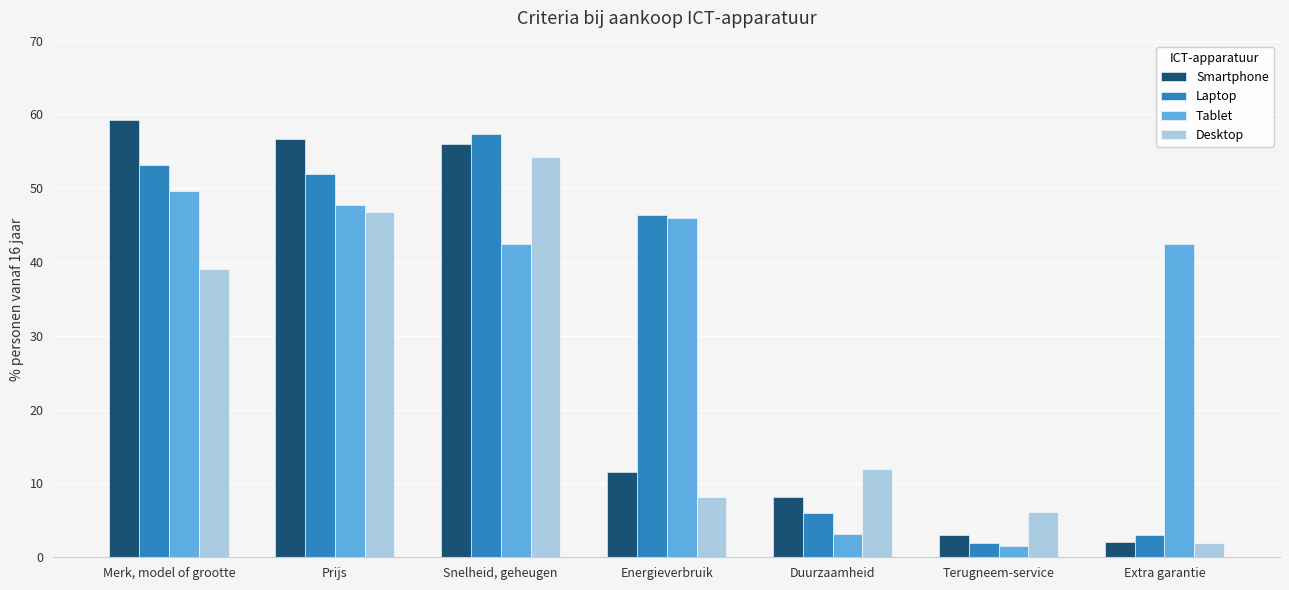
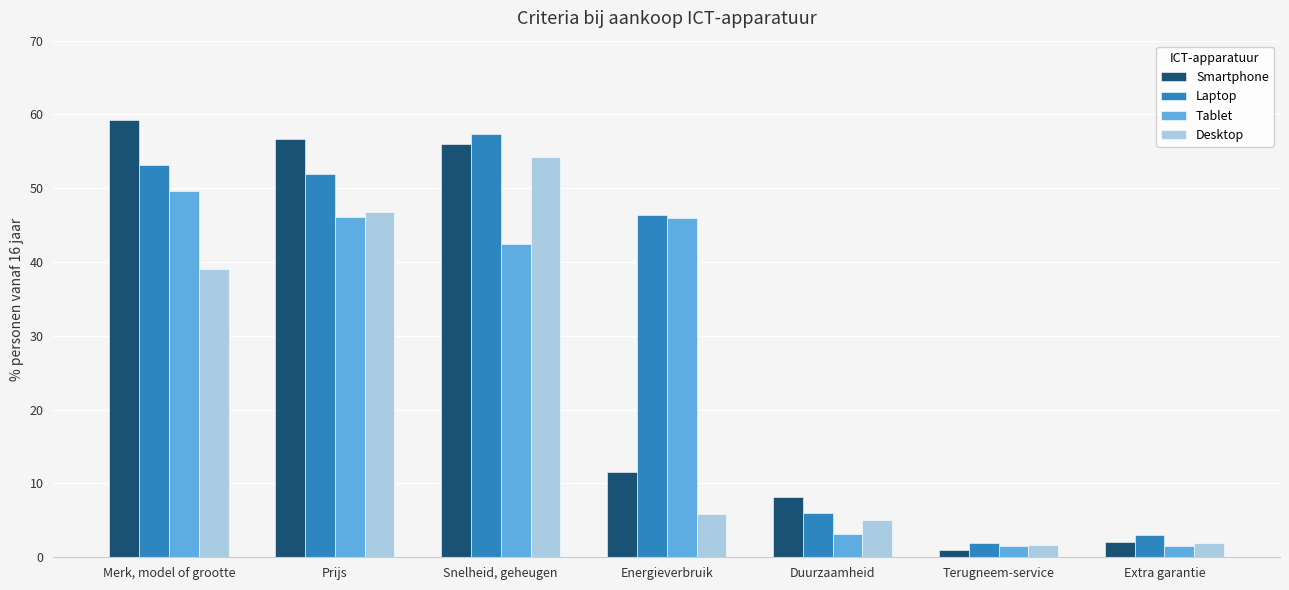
  {
    "Smartphone": {
      "Merk, model of grootte": 59,
      "Prijs": 57,
      "Snelheid, geheugen": 56,
      "Energieverbruik": 12,
      "Duurzaamheid": 8,
-     "Terugneem-service": 3,
+     "Terugneem-service": 1,
      "Extra garantie": 2
    },
    "Laptop": {
      "Merk, model of grootte": 53,
      "Prijs": 52,
      "Snelheid, geheugen": 57,
      "Energieverbruik": 46,
      "Duurzaamheid": 6,
      "Terugneem-service": 2,
      "Extra garantie": 3
    },
    "Tablet": {
      "Merk, model of grootte": 50,
-     "Prijs": 48,
+     "Prijs": 46,
      "Snelheid, geheugen": 43,
      "Energieverbruik": 46,
      "Duurzaamheid": 3,
      "Terugneem-service": 2,
-     "Extra garantie": 42
+     "Extra garantie": 2
    },
    "Desktop": {
      "Merk, model of grootte": 39,
      "Prijs": 47,
      "Snelheid, geheugen": 54,
-     "Energieverbruik": 8,
-     "Duurzaamheid": 12,
-     "Terugneem-service": 6,
+     "Energieverbruik": 6,
+     "Duurzaamheid": 5,
+     "Terugneem-service": 2,
      "Extra garantie": 2
    }
  }
